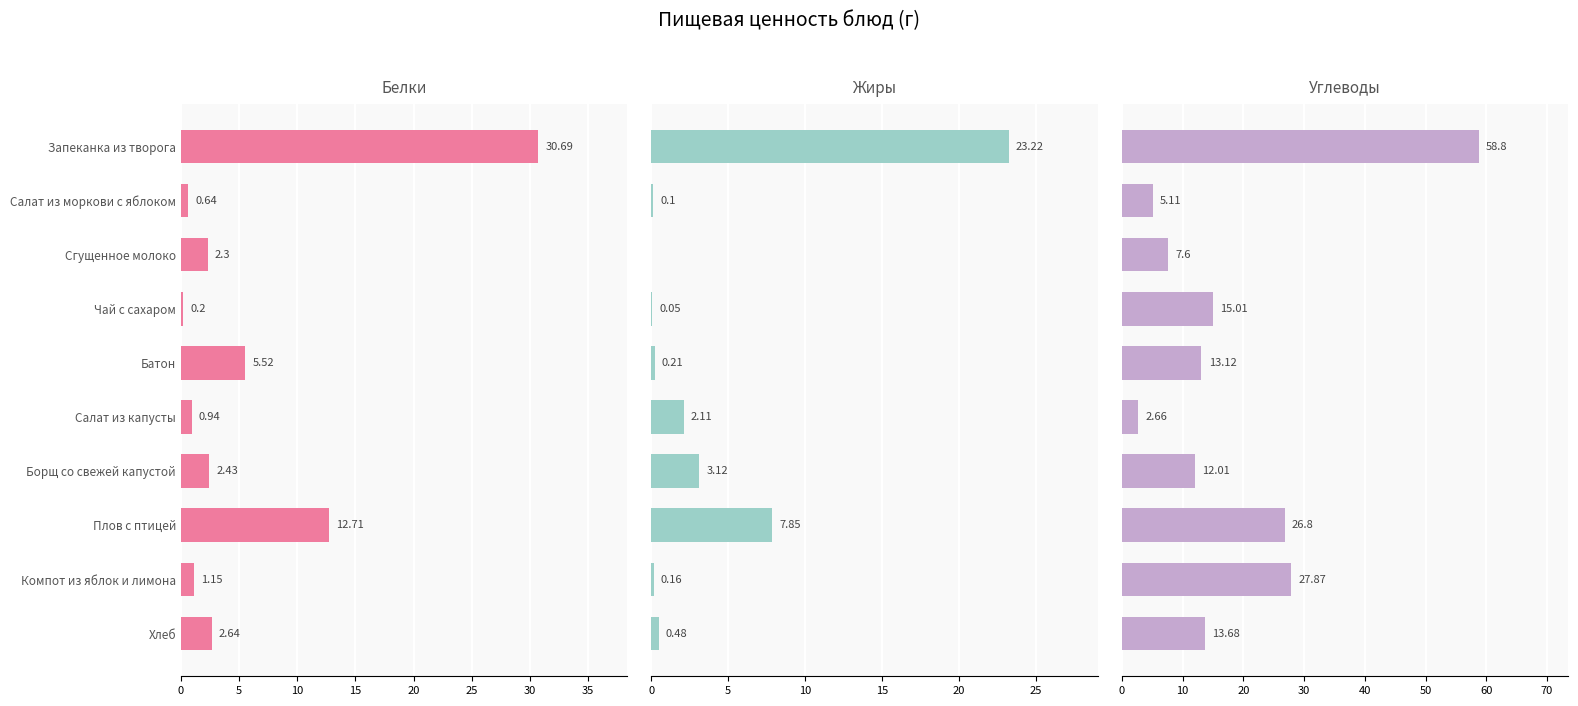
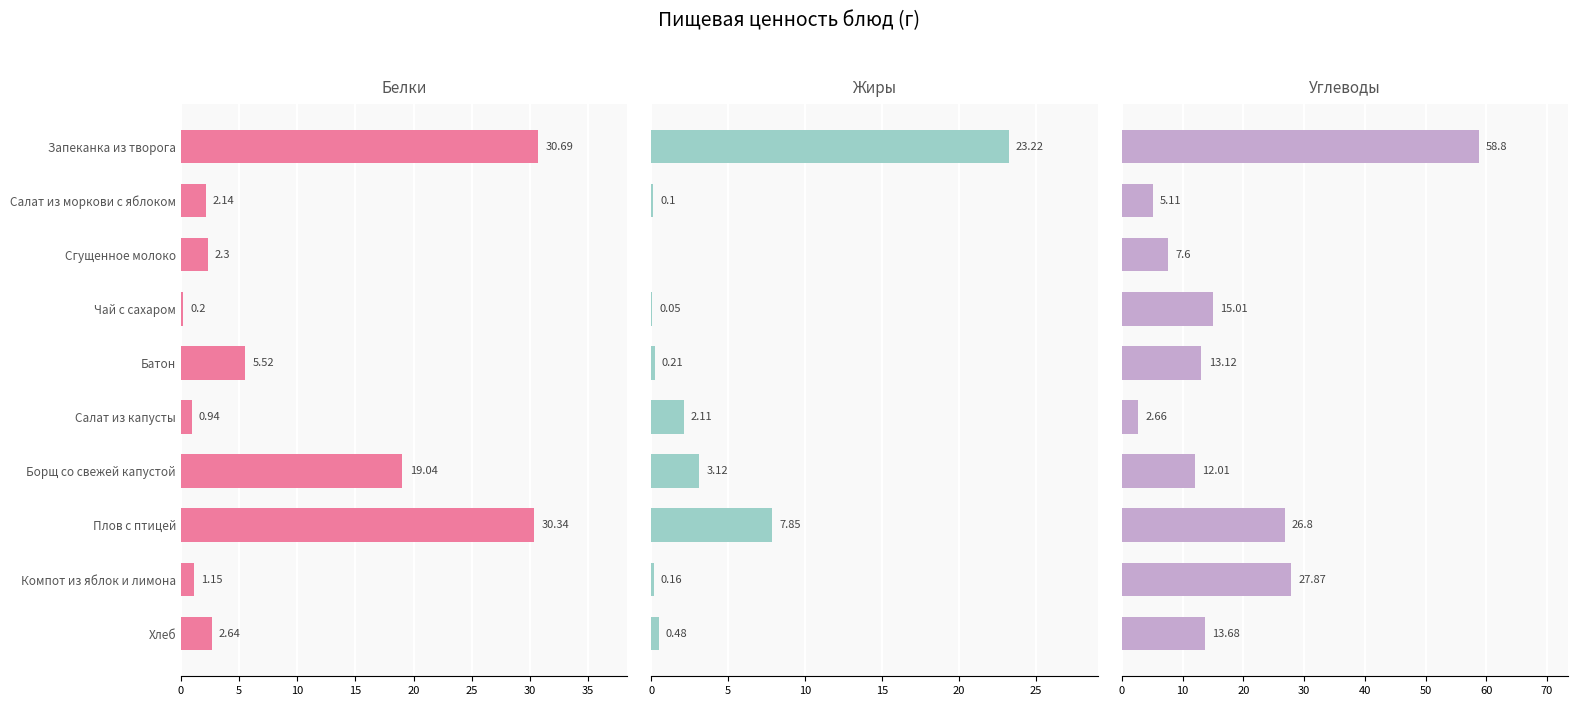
  {
    "Белки": {
      "Запеканка из творога": 30.69,
-     "Салат из моркови с яблоком": 0.64,
+     "Салат из моркови с яблоком": 2.14,
      "Сгущенное молоко": 2.3,
      "Чай с сахаром": 0.2,
      "Батон": 5.52,
      "Салат из капусты": 0.94,
-     "Борщ со свежей капустой": 2.43,
-     "Плов с птицей": 12.71,
+     "Борщ со свежей капустой": 19.04,
+     "Плов с птицей": 30.34,
      "Компот из яблок и лимона": 1.15,
      "Хлеб": 2.64
    }
  }
